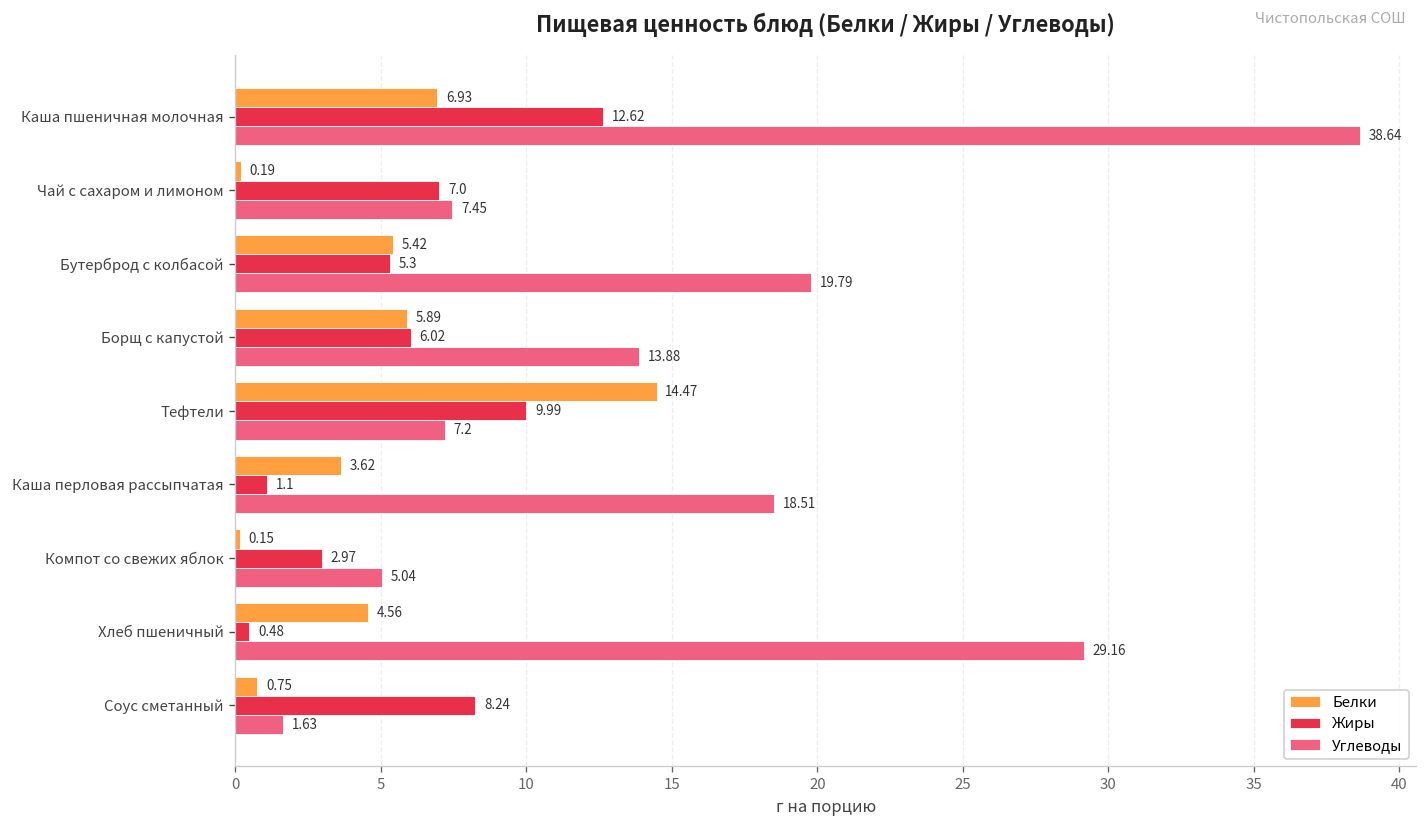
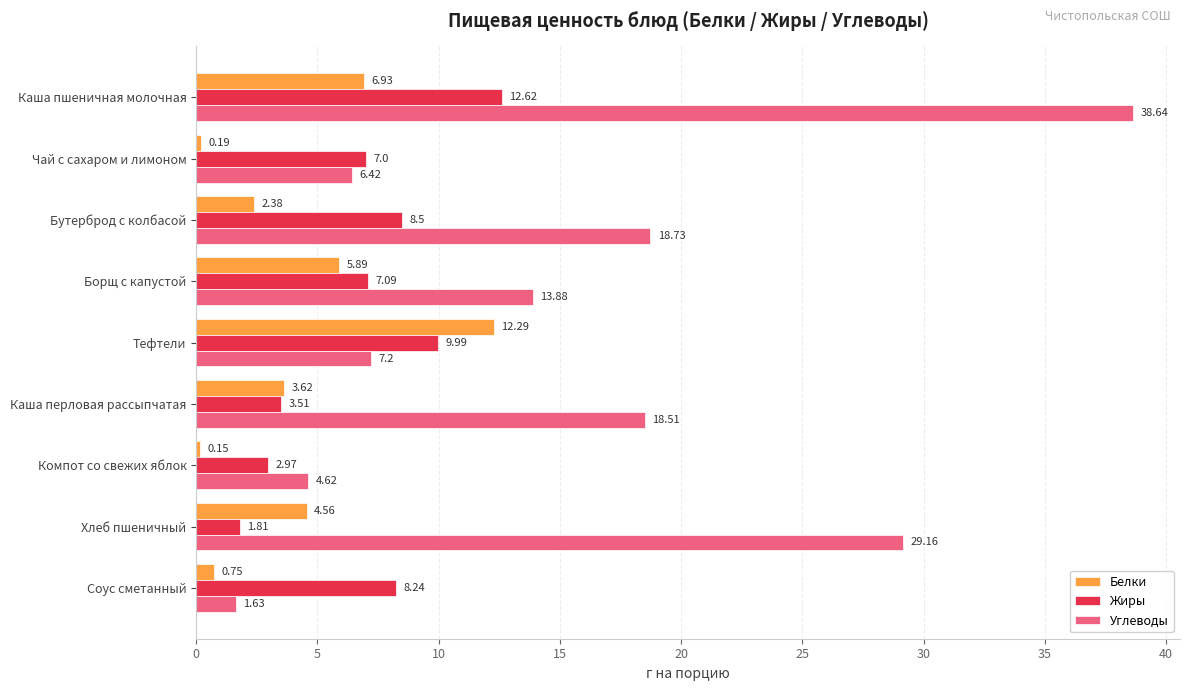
  {
    "Белки": {
      "Каша пшеничная молочная": 6.93,
      "Чай с сахаром и лимоном": 0.19,
-     "Бутерброд с колбасой": 5.42,
+     "Бутерброд с колбасой": 2.38,
      "Борщ с капустой": 5.89,
-     "Тефтели": 14.47,
+     "Тефтели": 12.29,
      "Каша перловая рассыпчатая": 3.62,
      "Компот со свежих яблок": 0.15,
      "Хлеб пшеничный": 4.56,
      "Соус сметанный": 0.75
    },
    "Жиры": {
      "Каша пшеничная молочная": 12.62,
      "Чай с сахаром и лимоном": 7.0,
-     "Бутерброд с колбасой": 5.3,
-     "Борщ с капустой": 6.02,
+     "Бутерброд с колбасой": 8.5,
+     "Борщ с капустой": 7.09,
      "Тефтели": 9.99,
-     "Каша перловая рассыпчатая": 1.1,
+     "Каша перловая рассыпчатая": 3.51,
      "Компот со свежих яблок": 2.97,
-     "Хлеб пшеничный": 0.48,
+     "Хлеб пшеничный": 1.81,
      "Соус сметанный": 8.24
    },
    "Углеводы": {
      "Каша пшеничная молочная": 38.64,
-     "Чай с сахаром и лимоном": 7.45,
-     "Бутерброд с колбасой": 19.79,
+     "Чай с сахаром и лимоном": 6.42,
+     "Бутерброд с колбасой": 18.73,
      "Борщ с капустой": 13.88,
      "Тефтели": 7.2,
      "Каша перловая рассыпчатая": 18.51,
-     "Компот со свежих яблок": 5.04,
+     "Компот со свежих яблок": 4.62,
      "Хлеб пшеничный": 29.16,
      "Соус сметанный": 1.63
    }
  }
